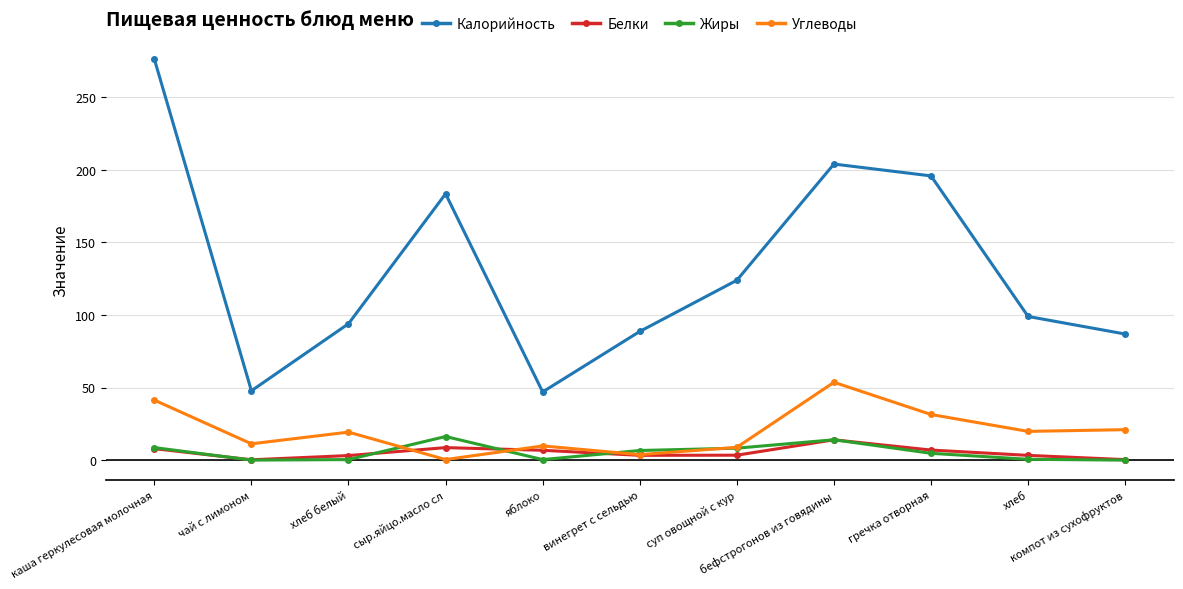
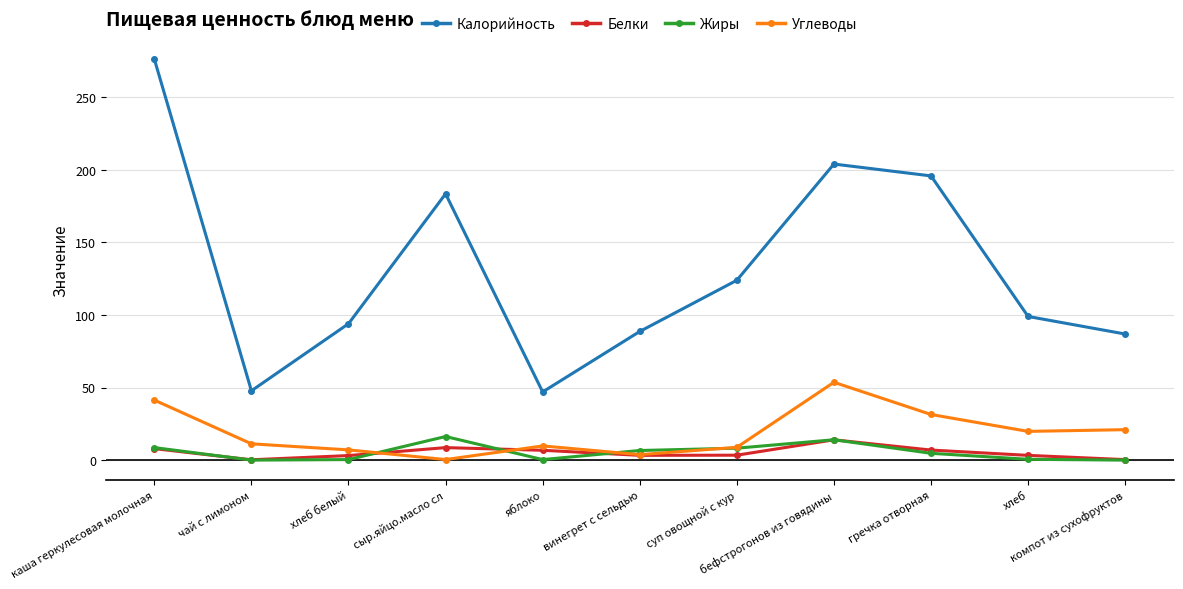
  {
    "Калорийность": {
      "каша геркулесовая молочная": 276,
      "чай с лимоном": 48,
      "хлеб белый": 94,
      "сыр.яйцо.масло сл": 184,
      "яблоко": 47,
      "винегрет с сельдью": 89,
      "суп овощной с кур": 124,
      "бефстрогонов из говядины": 204,
      "гречка отворная": 196,
      "хлеб": 99,
      "компот из сухофруктов": 87
    },
    "Белки": {
      "хлеб белый": 3,
      "сыр.яйцо.масло сл": 9,
      "яблоко": 7,
      "суп овощной с кур": 3,
      "гречка отворная": 7,
      "хлеб": 3
    },
    "Жиры": {
      "хлеб белый": 0,
      "сыр.яйцо.масло сл": 16,
      "яблоко": 0,
      "винегрет с сельдью": 7,
      "гречка отворная": 5,
      "хлеб": 1
    },
    "Углеводы": {
      "каша геркулесовая молочная": 41,
      "чай с лимоном": 11,
-     "хлеб белый": 19,
+     "хлеб белый": 7,
      "сыр.яйцо.масло сл": 0,
      "яблоко": 10,
      "бефстрогонов из говядины": 54,
      "гречка отворная": 31,
      "хлеб": 20,
      "компот из сухофруктов": 21
    }
  }
